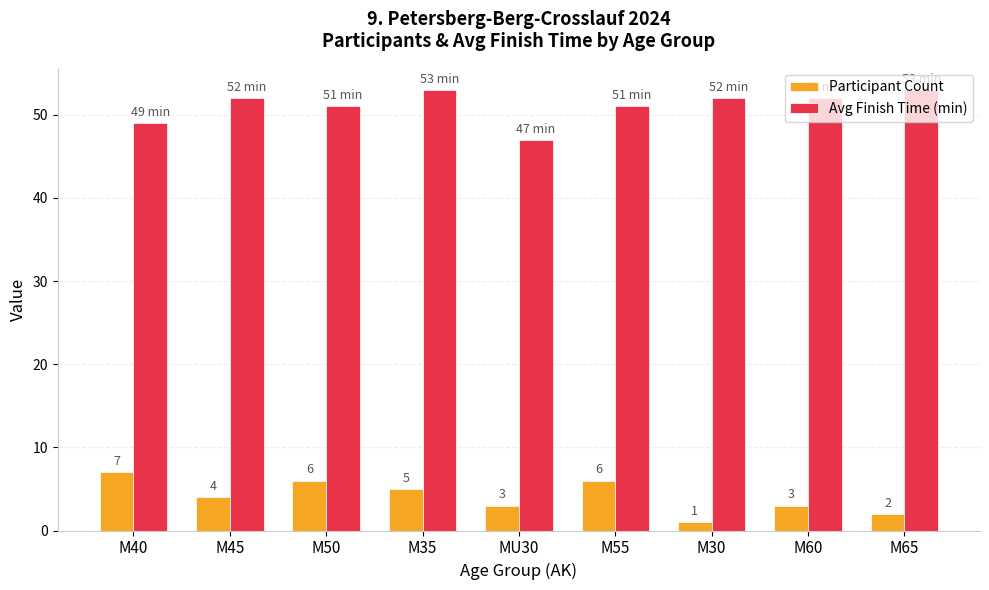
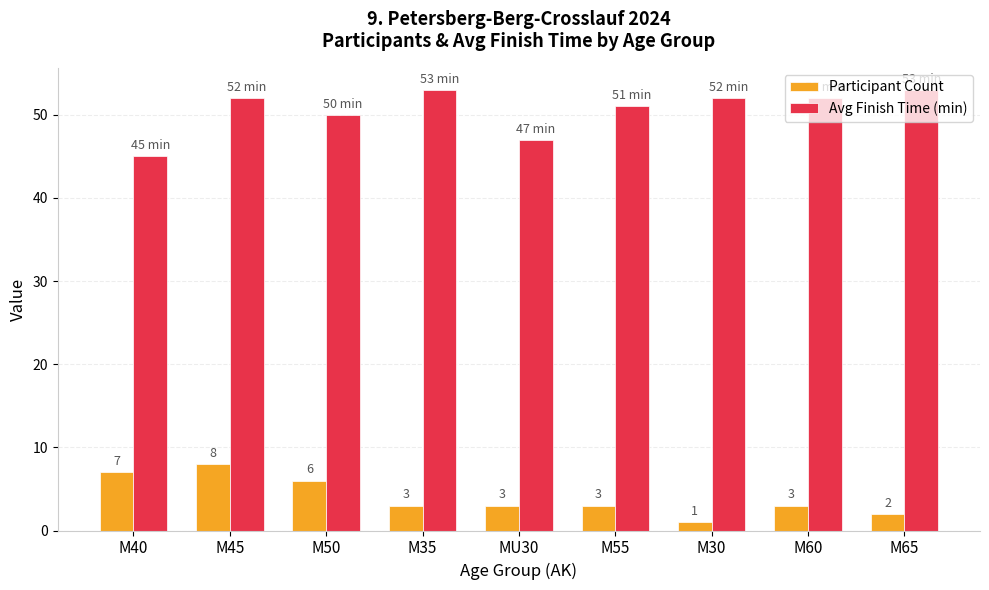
  {
    "Participant Count": {
      "M40": 7,
-     "M45": 4,
+     "M45": 8,
      "M50": 6,
-     "M35": 5,
+     "M35": 3,
      "MU30": 3,
-     "M55": 6,
+     "M55": 3,
      "M30": 1,
      "M60": 3,
      "M65": 2
    },
    "Avg Finish Time (min)": {
-     "M40": 49,
+     "M40": 45,
      "M45": 52,
-     "M50": 51,
+     "M50": 50,
      "M35": 53,
      "MU30": 47,
      "M55": 51,
      "M30": 52
    }
  }
